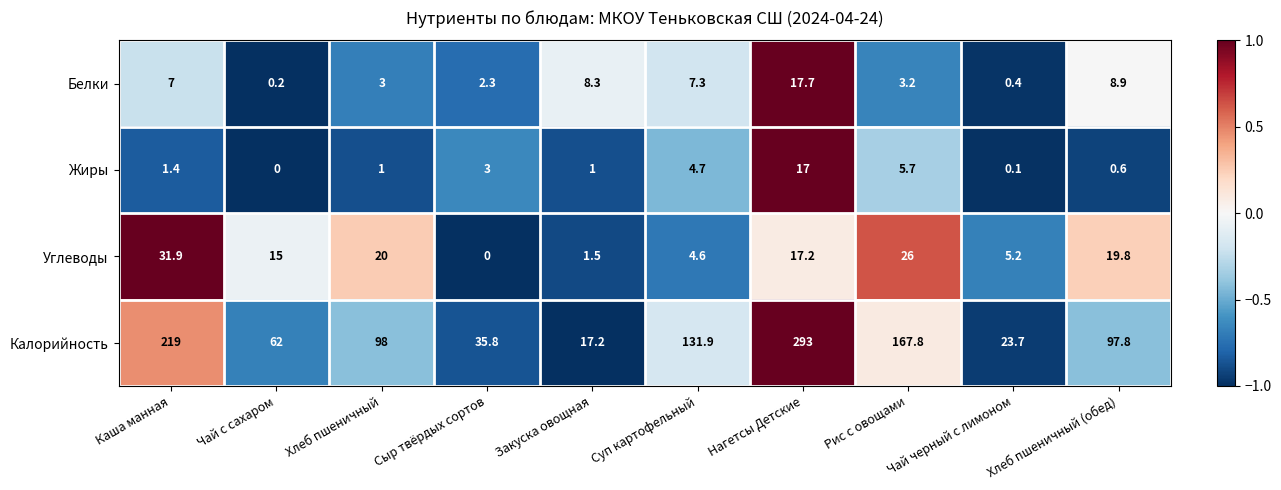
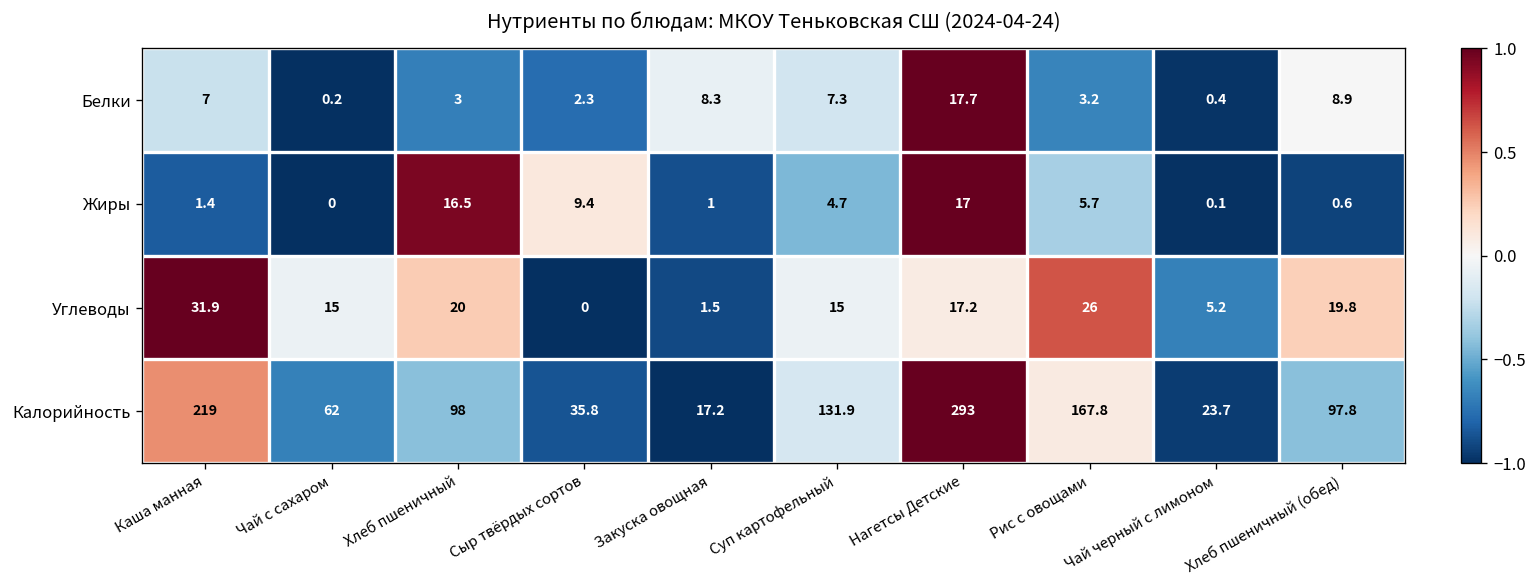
  {
    "Белки": {
      "Каша манная": 7,
      "Чай с сахаром": 0.2,
      "Хлеб пшеничный": 3,
      "Сыр твёрдых сортов": 2.3,
      "Закуска овощная": 8.3,
      "Суп картофельный": 7.3,
      "Нагетсы Детские": 17.7,
      "Рис с овощами": 3.2,
      "Чай черный с лимоном": 0.4,
      "Хлеб пшеничный (обед)": 8.9
    },
    "Жиры": {
      "Каша манная": 1.4,
      "Чай с сахаром": 0,
-     "Хлеб пшеничный": 1,
-     "Сыр твёрдых сортов": 3,
+     "Хлеб пшеничный": 16.5,
+     "Сыр твёрдых сортов": 9.4,
      "Закуска овощная": 1,
      "Суп картофельный": 4.7,
      "Нагетсы Детские": 17,
      "Рис с овощами": 5.7,
      "Чай черный с лимоном": 0.1,
      "Хлеб пшеничный (обед)": 0.6
    },
    "Углеводы": {
      "Каша манная": 31.9,
      "Чай с сахаром": 15,
      "Хлеб пшеничный": 20,
      "Сыр твёрдых сортов": 0,
      "Закуска овощная": 1.5,
-     "Суп картофельный": 4.6,
+     "Суп картофельный": 15,
      "Нагетсы Детские": 17.2,
      "Рис с овощами": 26,
      "Чай черный с лимоном": 5.2,
      "Хлеб пшеничный (обед)": 19.8
    },
    "Калорийность": {
      "Каша манная": 219,
      "Чай с сахаром": 62,
      "Хлеб пшеничный": 98,
      "Сыр твёрдых сортов": 35.8,
      "Закуска овощная": 17.2,
      "Суп картофельный": 131.9,
      "Нагетсы Детские": 293,
      "Рис с овощами": 167.8,
      "Чай черный с лимоном": 23.7,
      "Хлеб пшеничный (обед)": 97.8
    }
  }
